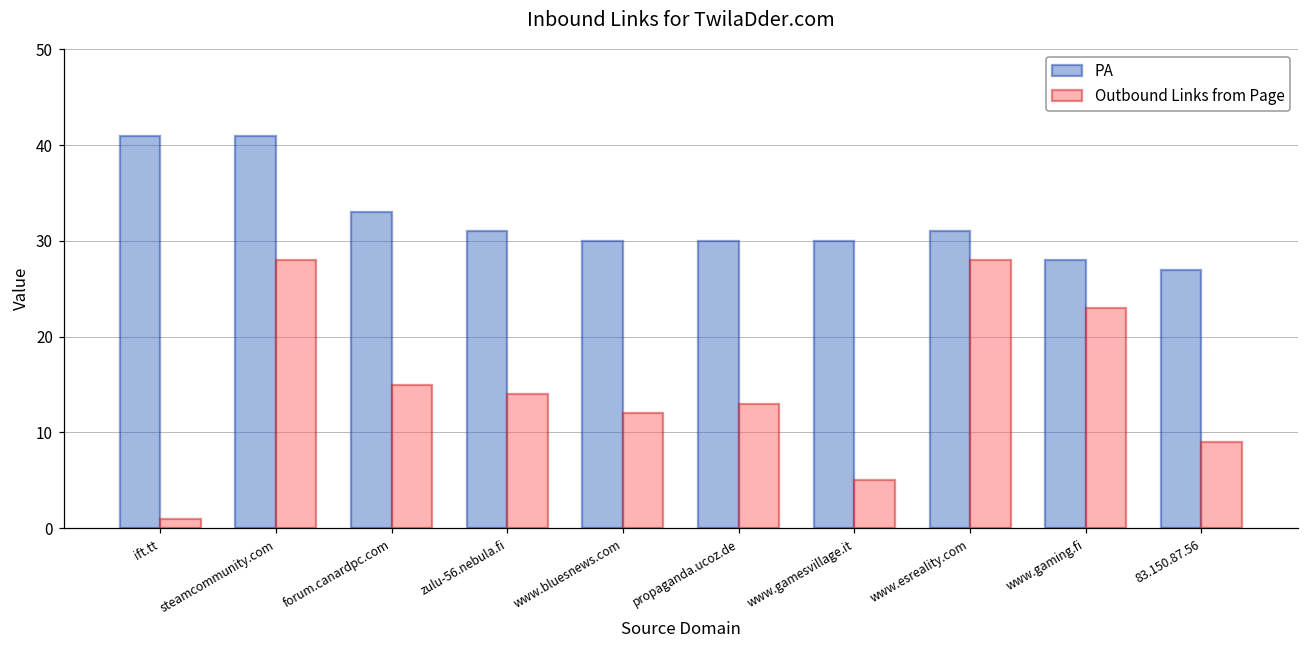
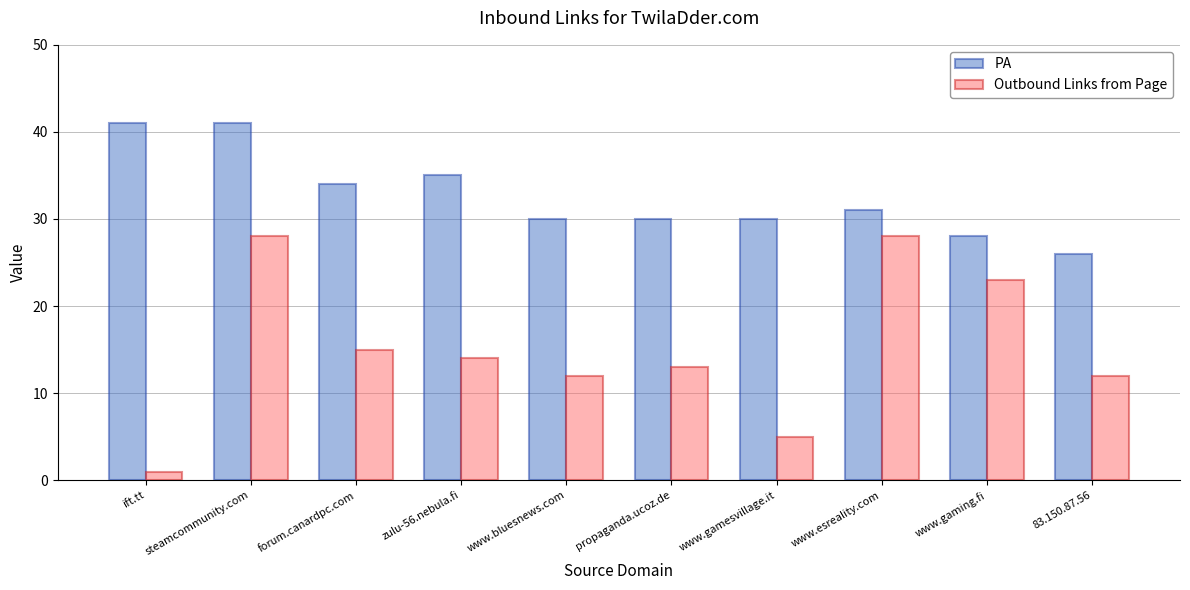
  {
    "PA": {
      "ift.tt": 41,
      "steamcommunity.com": 41,
-     "forum.canardpc.com": 33,
-     "zulu-56.nebula.fi": 31,
+     "forum.canardpc.com": 34,
+     "zulu-56.nebula.fi": 35,
      "www.bluesnews.com": 30,
      "propaganda.ucoz.de": 30,
      "www.gamesvillage.it": 30,
      "www.esreality.com": 31,
      "www.gaming.fi": 28,
-     "83.150.87.56": 27
+     "83.150.87.56": 26
    },
    "Outbound Links from Page": {
      "ift.tt": 1,
      "steamcommunity.com": 28,
      "forum.canardpc.com": 15,
      "zulu-56.nebula.fi": 14,
      "www.bluesnews.com": 12,
      "propaganda.ucoz.de": 13,
      "www.gamesvillage.it": 5,
      "www.esreality.com": 28,
      "www.gaming.fi": 23,
-     "83.150.87.56": 9
+     "83.150.87.56": 12
    }
  }
